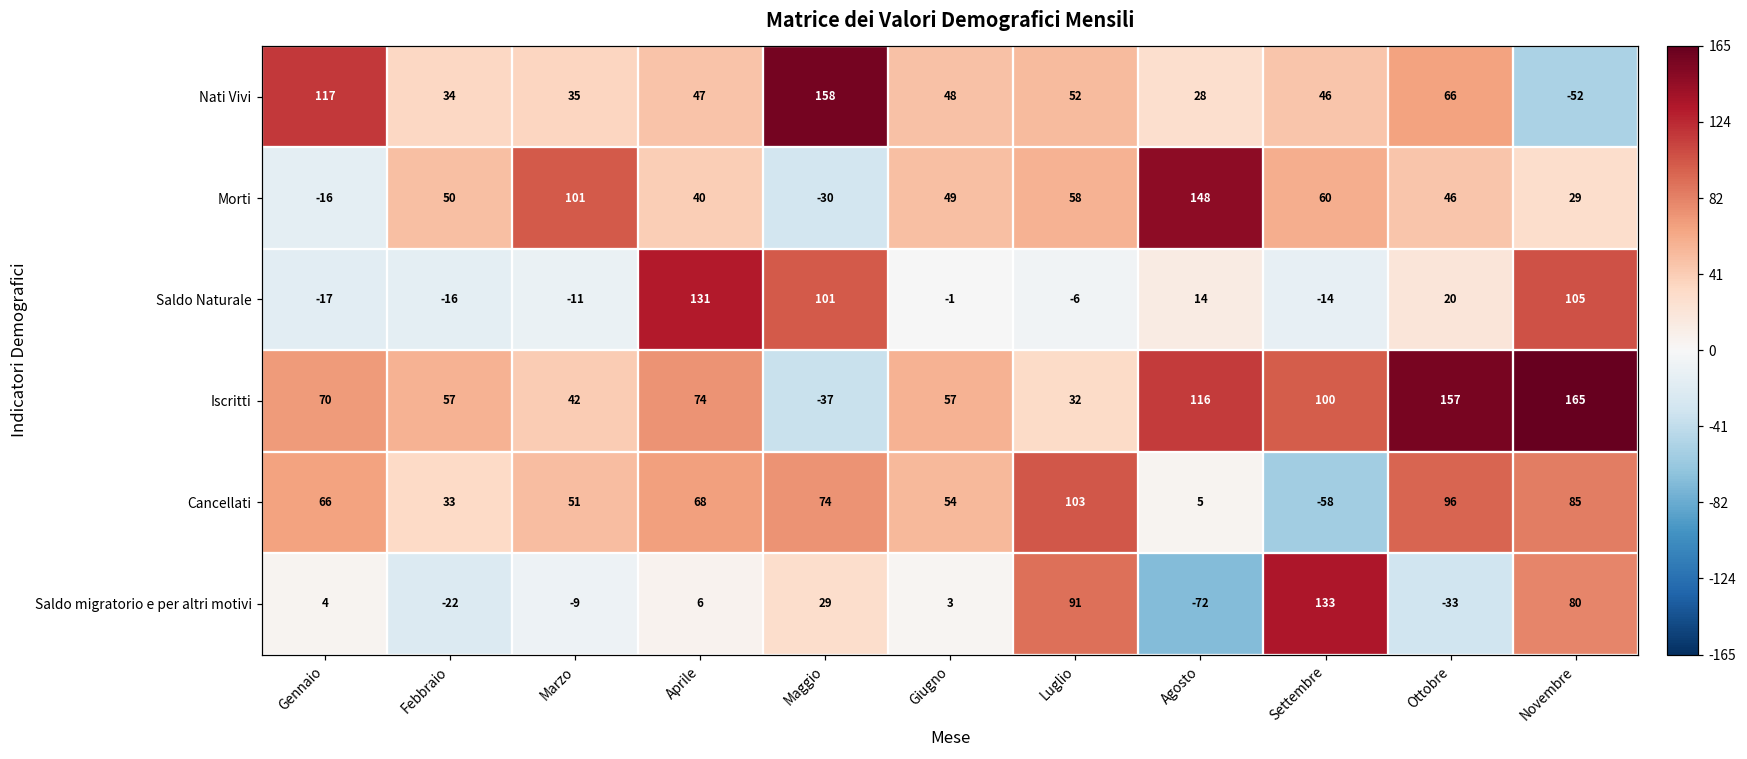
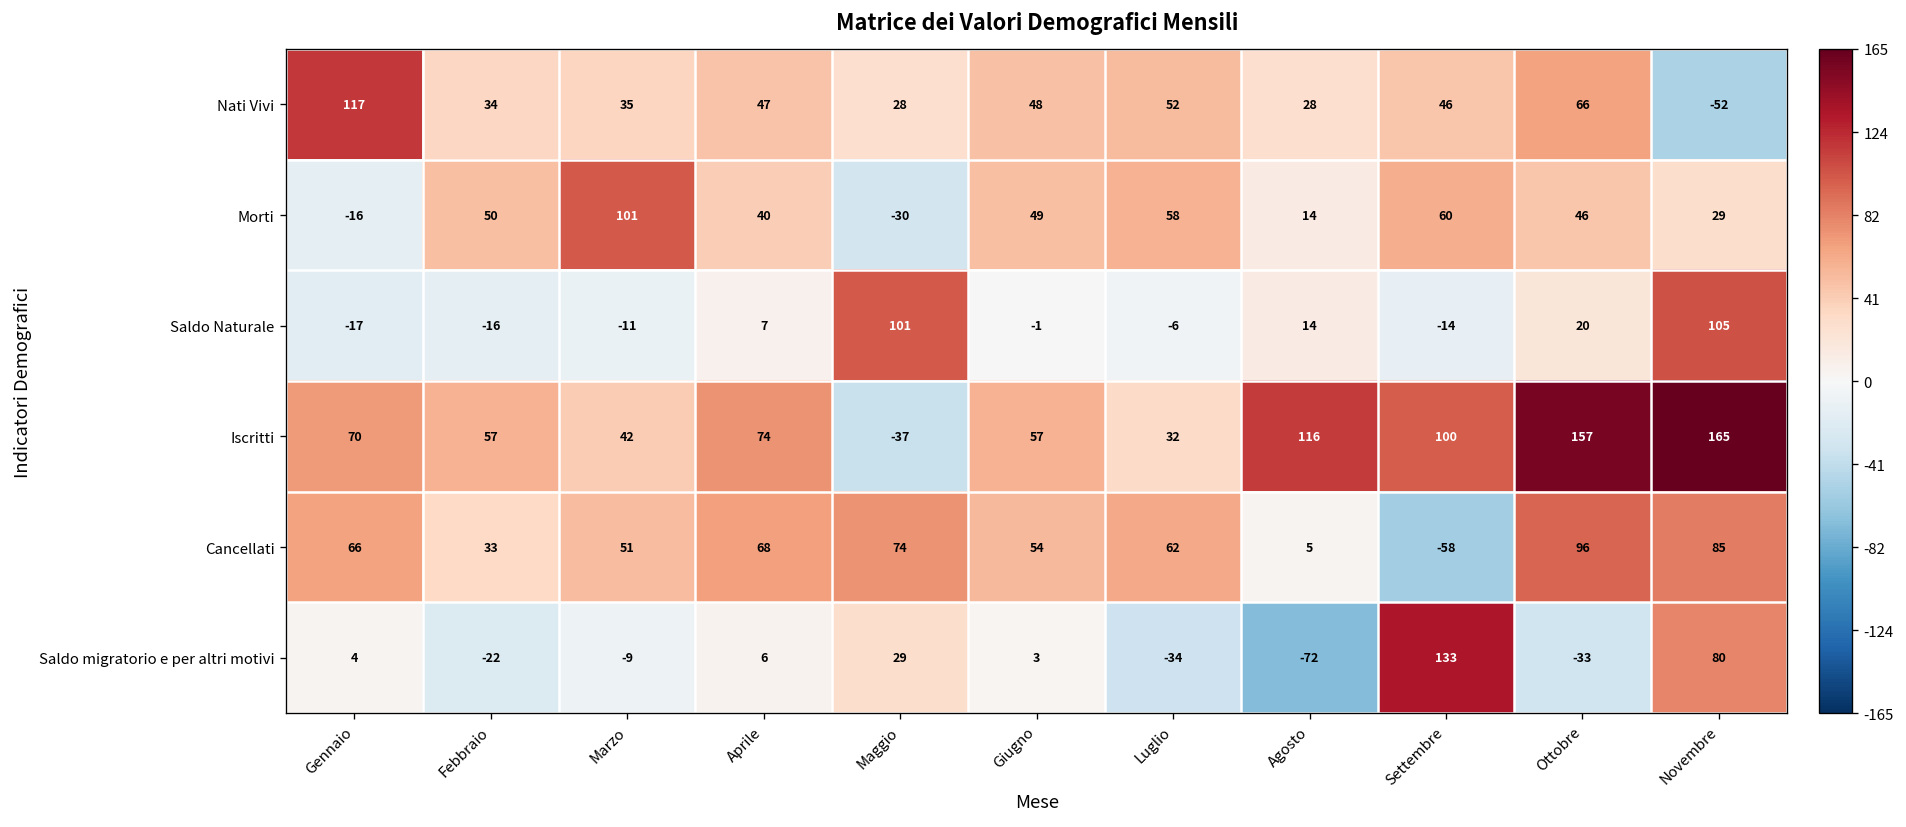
  {
    "Nati Vivi": {
      "Gennaio": 117,
      "Febbraio": 34,
      "Marzo": 35,
      "Aprile": 47,
-     "Maggio": 158,
+     "Maggio": 28,
      "Giugno": 48,
      "Luglio": 52,
      "Agosto": 28,
      "Settembre": 46,
      "Ottobre": 66,
      "Novembre": -52
    },
    "Morti": {
      "Gennaio": -16,
      "Febbraio": 50,
      "Marzo": 101,
      "Aprile": 40,
      "Maggio": -30,
      "Giugno": 49,
      "Luglio": 58,
-     "Agosto": 148,
+     "Agosto": 14,
      "Settembre": 60,
      "Ottobre": 46,
      "Novembre": 29
    },
    "Saldo Naturale": {
      "Gennaio": -17,
      "Febbraio": -16,
      "Marzo": -11,
-     "Aprile": 131,
+     "Aprile": 7,
      "Maggio": 101,
      "Giugno": -1,
      "Luglio": -6,
      "Agosto": 14,
      "Settembre": -14,
      "Ottobre": 20,
      "Novembre": 105
    },
    "Iscritti": {
      "Gennaio": 70,
      "Febbraio": 57,
      "Marzo": 42,
      "Aprile": 74,
      "Maggio": -37,
      "Giugno": 57,
      "Luglio": 32,
      "Agosto": 116,
      "Settembre": 100,
      "Ottobre": 157,
      "Novembre": 165
    },
    "Cancellati": {
      "Gennaio": 66,
      "Febbraio": 33,
      "Marzo": 51,
      "Aprile": 68,
      "Maggio": 74,
      "Giugno": 54,
-     "Luglio": 103,
+     "Luglio": 62,
      "Agosto": 5,
      "Settembre": -58,
      "Ottobre": 96,
      "Novembre": 85
    },
    "Saldo migratorio e per altri motivi": {
      "Gennaio": 4,
      "Febbraio": -22,
      "Marzo": -9,
      "Aprile": 6,
      "Maggio": 29,
      "Giugno": 3,
-     "Luglio": 91,
+     "Luglio": -34,
      "Agosto": -72,
      "Settembre": 133,
      "Ottobre": -33,
      "Novembre": 80
    }
  }
